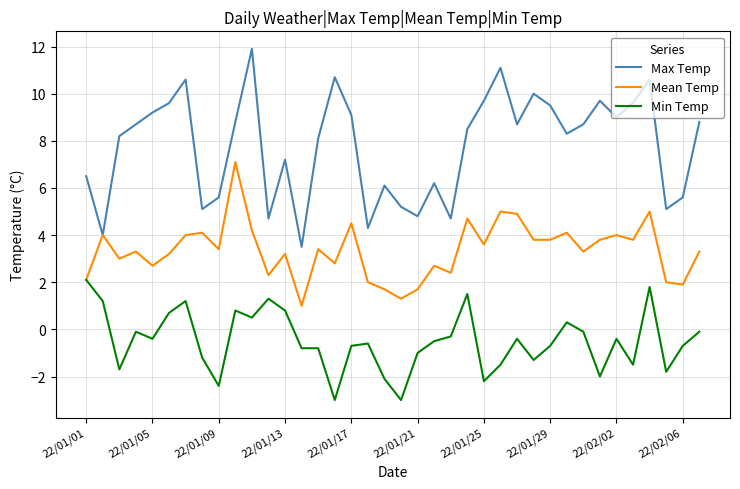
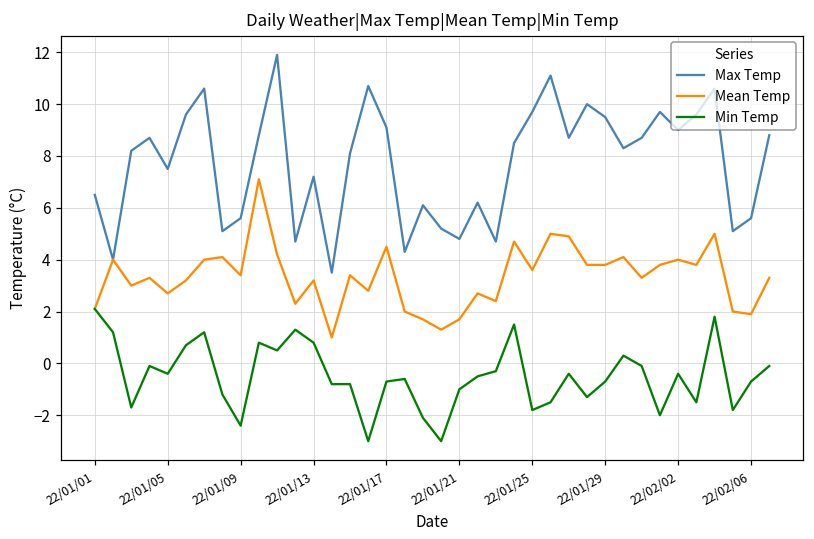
  {
    "Max Temp": {
      "22/01/01": 6.5,
-     "22/01/05": 9.2,
+     "22/01/05": 7.5,
      "22/01/09": 5.6,
      "22/01/13": 7.2,
      "22/01/17": 9.1,
      "22/01/21": 4.8,
      "22/01/25": 9.7,
      "22/01/29": 9.5,
      "22/02/06": 5.6
    },
    "Mean Temp": {
      "22/01/05": 2.7,
      "22/01/09": 3.4,
      "22/01/13": 3.2,
      "22/01/17": 4.5,
      "22/01/21": 1.7,
      "22/01/25": 3.6,
      "22/01/29": 3.8,
      "22/02/02": 4.0,
      "22/02/06": 1.9
    },
    "Min Temp": {
      "22/01/05": -0.4,
      "22/01/09": -2.4,
      "22/01/13": 0.8,
      "22/01/17": -0.7,
      "22/01/21": -1.0,
-     "22/01/25": -2.2,
+     "22/01/25": -1.8,
      "22/01/29": -0.7,
      "22/02/02": -0.4,
      "22/02/06": -0.7
    }
  }
